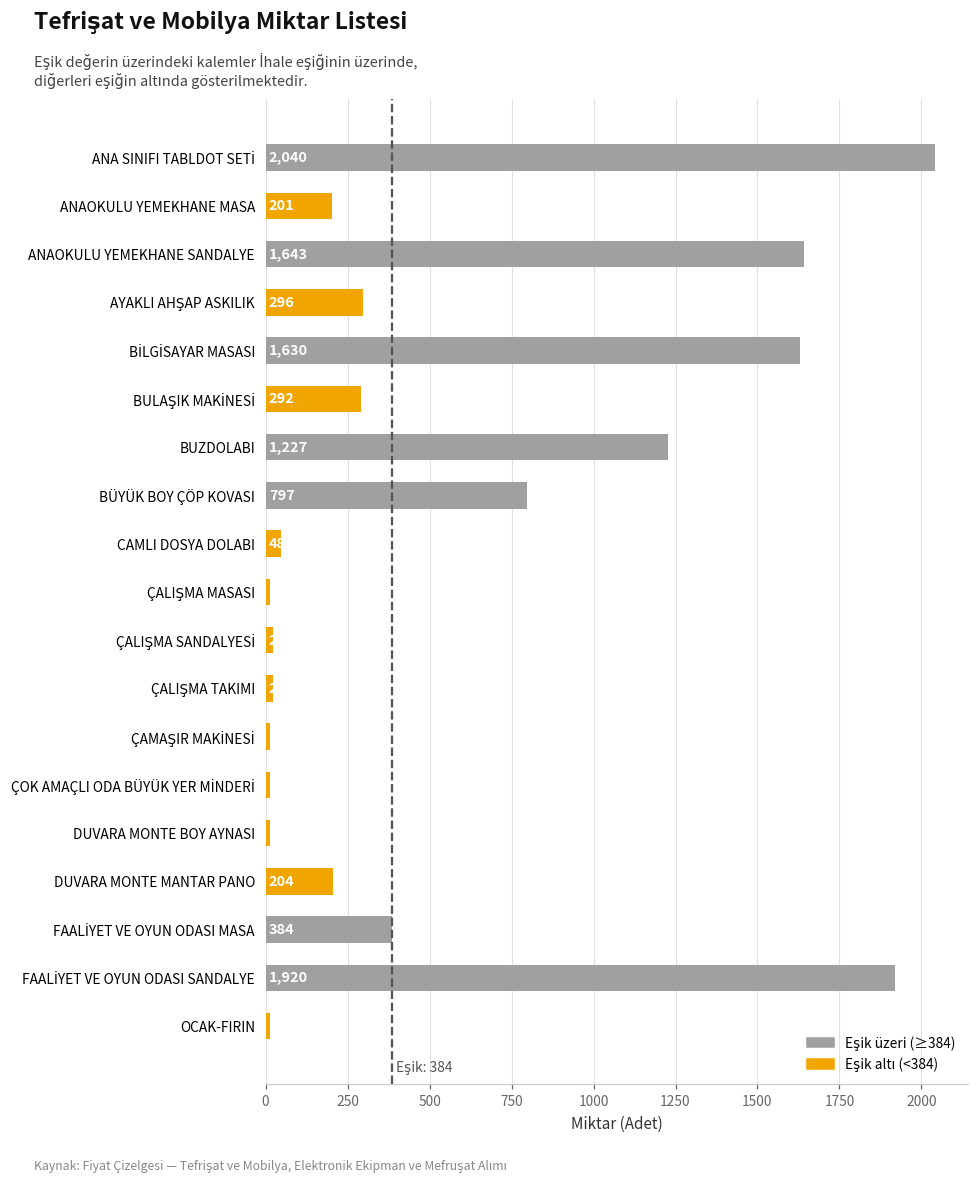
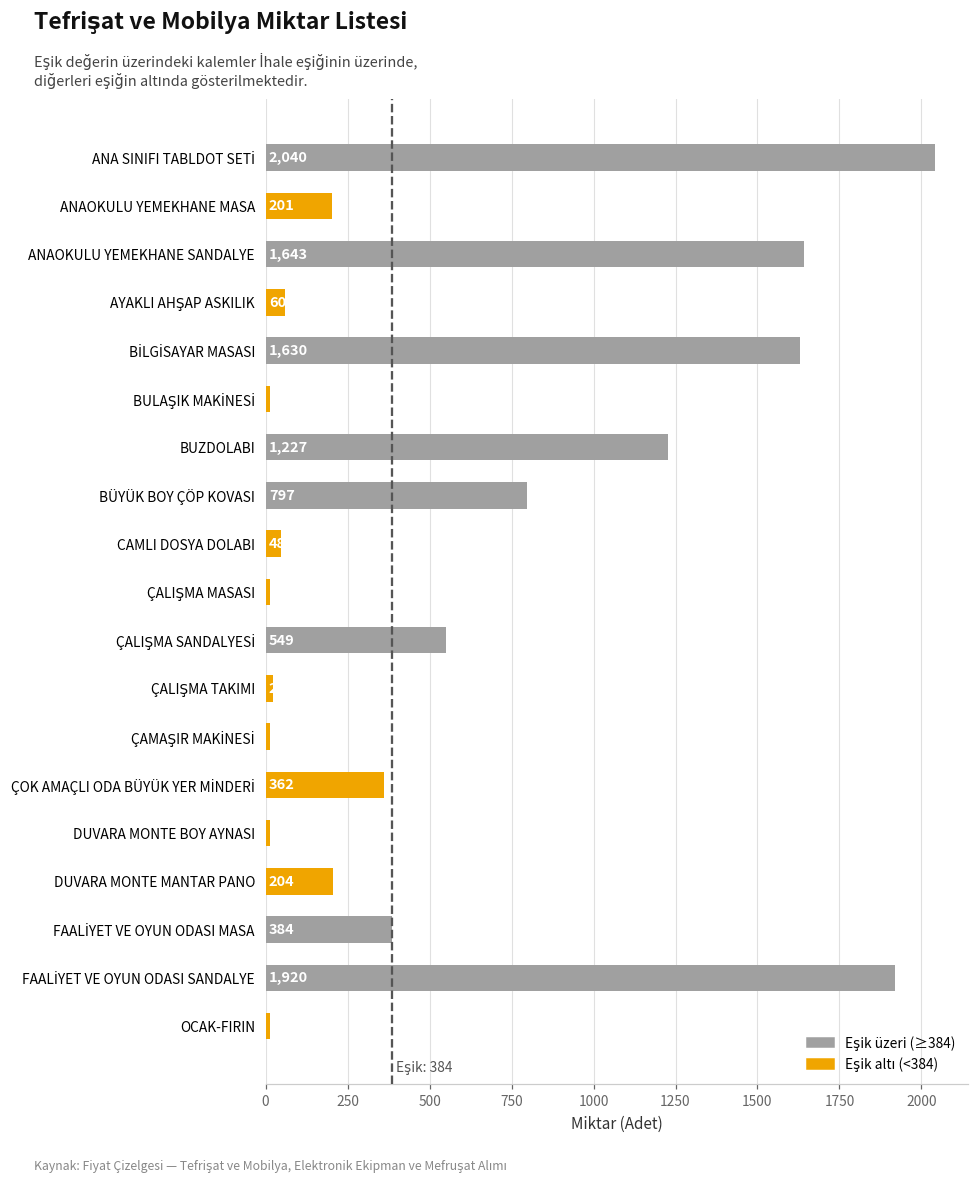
  {
    "ANA SINIFI TABLDOT SETİ": "2,040",
    "ANAOKULU YEMEKHANE MASA": "201",
    "ANAOKULU YEMEKHANE SANDALYE": "1,643",
-   "AYAKLI AHŞAP ASKILIK": "296",
+   "AYAKLI AHŞAP ASKILIK": "60",
    "BİLGİSAYAR MASASI": "1,630",
-   "BULAŞIK MAKİNESİ": "290",
+   "BULAŞIK MAKİNESİ": "10",
    "BUZDOLABI": "1,227",
    "BÜYÜK BOY ÇÖP KOVASI": "797",
    "CAMLI DOSYA DOLABI": "48",
-   "ÇALIŞMA SANDALYESİ": "20",
-   "ÇOK AMAÇLI ODA BÜYÜK YER MİNDERİ": "10",
+   "ÇALIŞMA SANDALYESİ": "550",
+   "ÇOK AMAÇLI ODA BÜYÜK YER MİNDERİ": "360",
    "DUVARA MONTE MANTAR PANO": "204",
    "FAALİYET VE OYUN ODASI MASA": "384",
    "FAALİYET VE OYUN ODASI SANDALYE": "1,920"
  }
